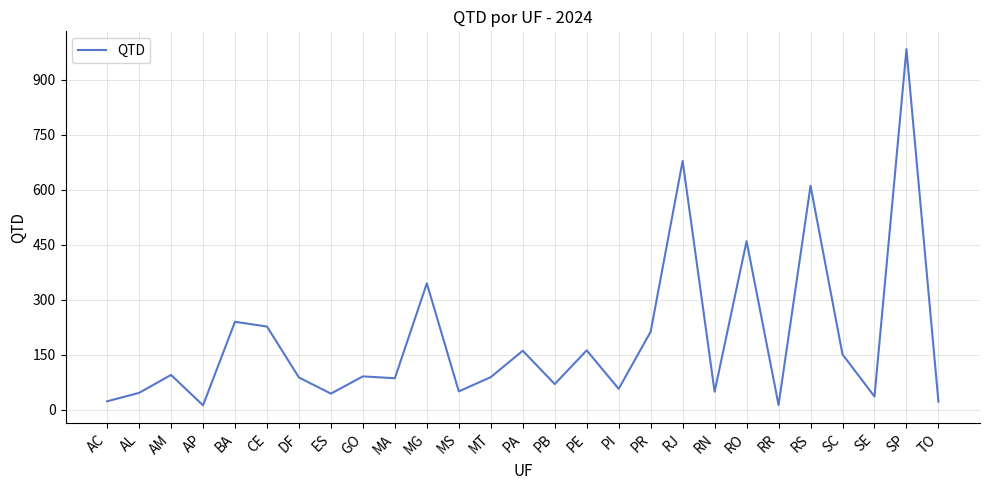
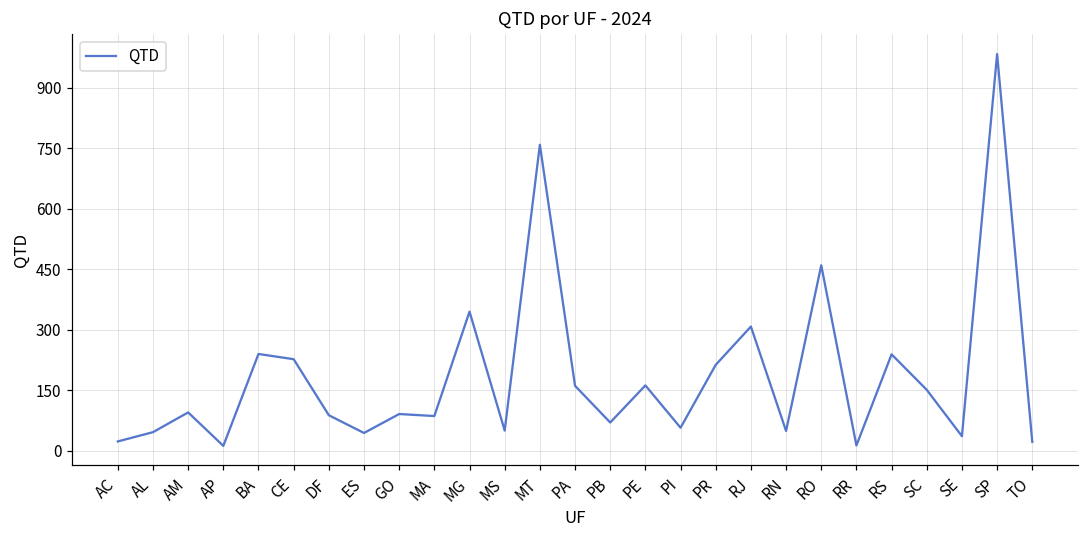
  {
    "AC": 20,
    "AL": 50,
    "AM": 100,
    "AP": 10,
    "BA": 240,
    "CE": 230,
    "DF": 90,
    "ES": 40,
    "GO": 90,
    "MA": 90,
    "MG": 350,
    "MS": 50,
-   "MT": 90,
+   "MT": 760,
    "PA": 160,
    "PB": 70,
    "PE": 160,
    "PI": 60,
    "PR": 210,
-   "RJ": 680,
+   "RJ": 310,
    "RN": 50,
    "RO": 460,
    "RR": 10,
-   "RS": 610,
+   "RS": 240,
    "SC": 150,
    "SE": 40,
    "SP": 980,
    "TO": 20
  }
